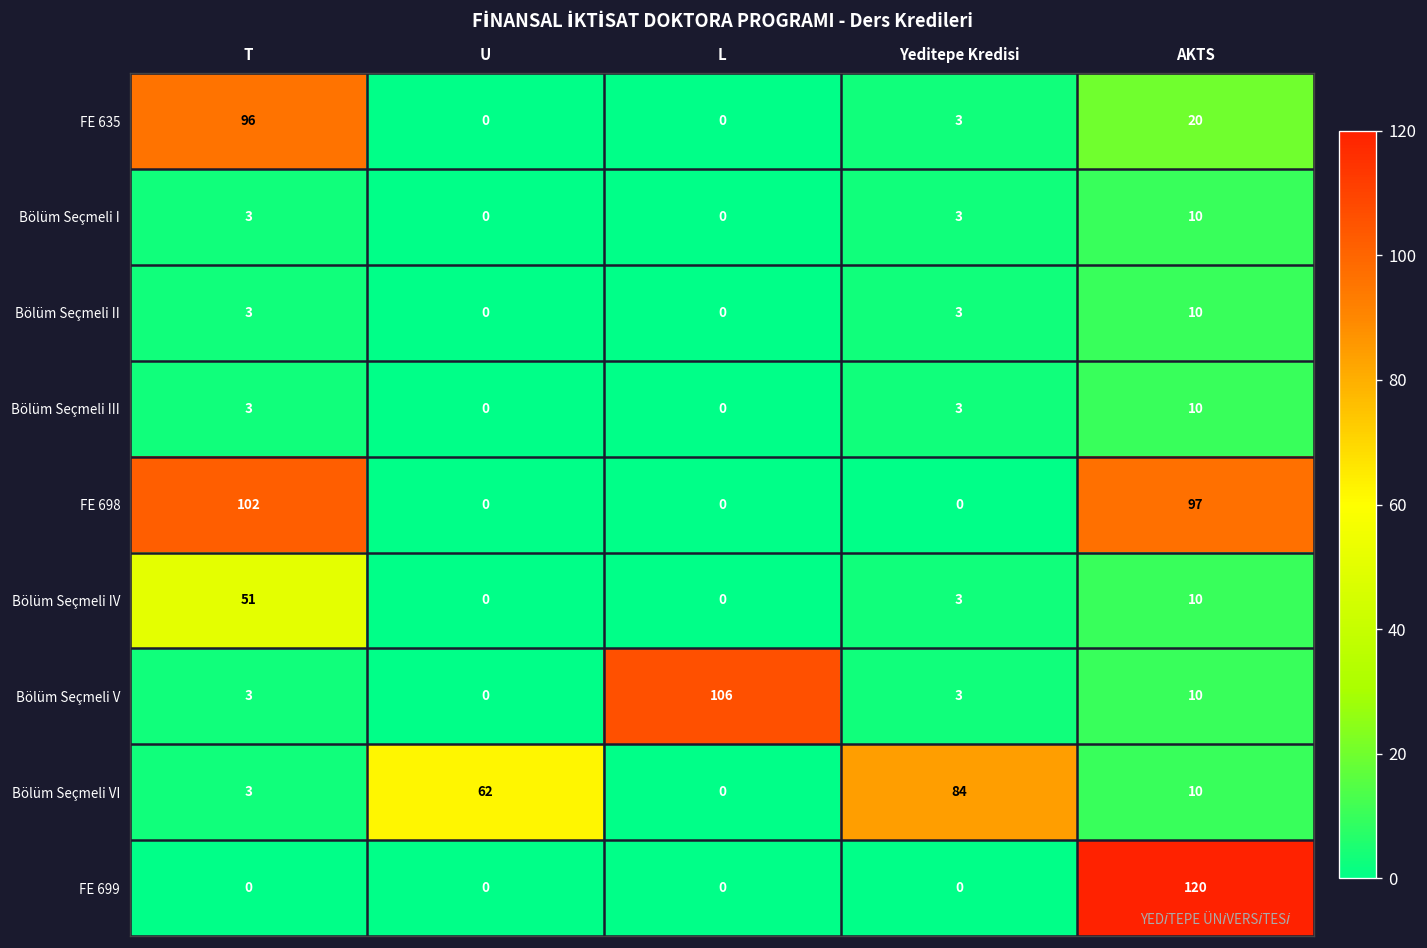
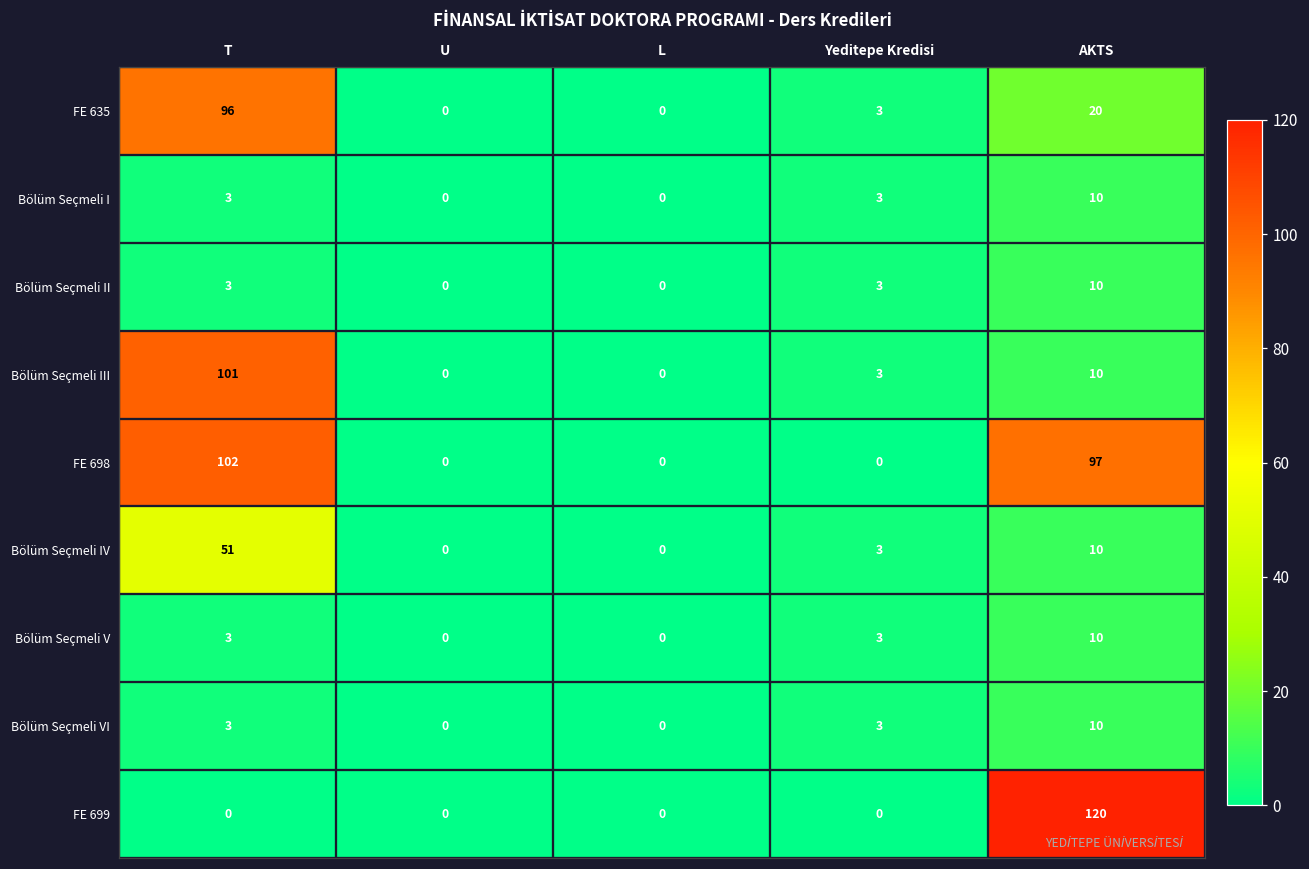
  {
    "FE 635": {
      "T": 96,
      "U": 0,
      "L": 0,
      "Yeditepe Kredisi": 3,
      "AKTS": 20
    },
    "Bölüm Seçmeli I": {
      "T": 3,
      "U": 0,
      "L": 0,
      "Yeditepe Kredisi": 3,
      "AKTS": 10
    },
    "Bölüm Seçmeli II": {
      "T": 3,
      "U": 0,
      "L": 0,
      "Yeditepe Kredisi": 3,
      "AKTS": 10
    },
    "Bölüm Seçmeli III": {
-     "T": 3,
+     "T": 101,
      "U": 0,
      "L": 0,
      "Yeditepe Kredisi": 3,
      "AKTS": 10
    },
    "FE 698": {
      "T": 102,
      "U": 0,
      "L": 0,
      "Yeditepe Kredisi": 0,
      "AKTS": 97
    },
    "Bölüm Seçmeli IV": {
      "T": 51,
      "U": 0,
      "L": 0,
      "Yeditepe Kredisi": 3,
      "AKTS": 10
    },
    "Bölüm Seçmeli V": {
      "T": 3,
      "U": 0,
-     "L": 106,
+     "L": 0,
      "Yeditepe Kredisi": 3,
      "AKTS": 10
    },
    "Bölüm Seçmeli VI": {
      "T": 3,
-     "U": 62,
+     "U": 0,
      "L": 0,
-     "Yeditepe Kredisi": 84,
+     "Yeditepe Kredisi": 3,
      "AKTS": 10
    },
    "FE 699": {
      "T": 0,
      "U": 0,
      "L": 0,
      "Yeditepe Kredisi": 0
    }
  }
